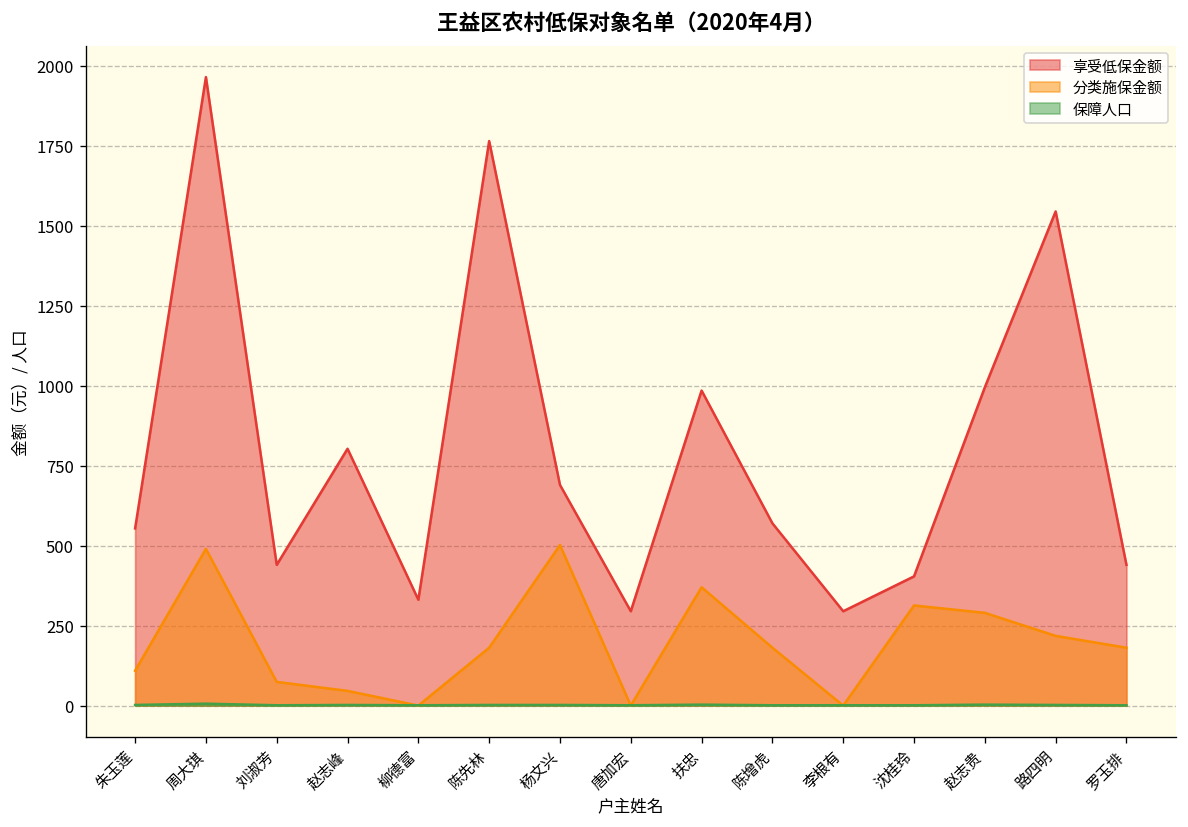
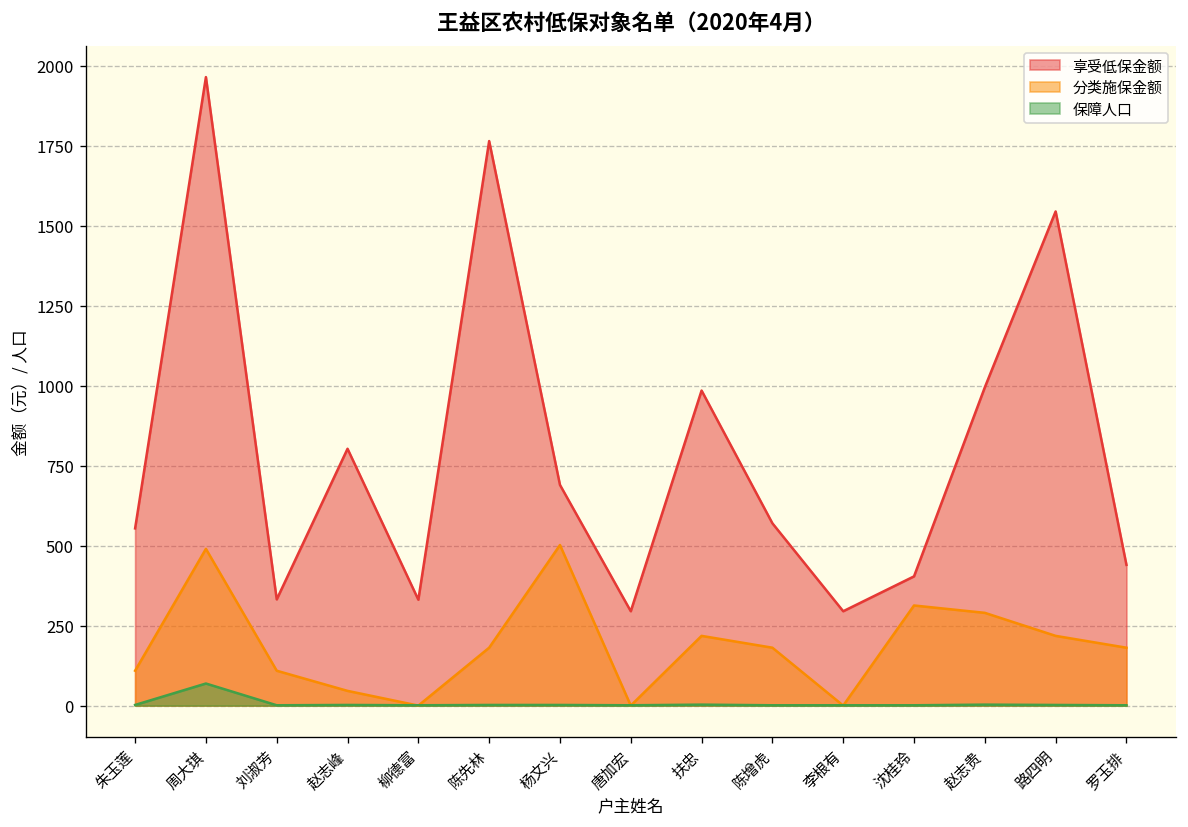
  {
    "享受低保金额": {
      "朱玉莲": 550,
      "周大琪": 1970,
-     "刘淑芳": 440,
+     "刘淑芳": 330,
      "赵志峰": 800,
      "柳德富": 330,
      "陈先林": 1770,
      "杨文兴": 690,
      "唐加宏": 300,
      "扶忠": 990,
      "陈增虎": 570,
      "李根有": 300,
      "沈桂玲": 400,
      "赵志贵": 1000,
      "路四明": 1550,
      "罗玉排": 440
    },
    "分类施保金额": {
      "朱玉莲": 110,
      "周大琪": 490,
-     "刘淑芳": 70,
+     "刘淑芳": 110,
      "赵志峰": 50,
      "陈先林": 180,
      "杨文兴": 500,
-     "扶忠": 370,
+     "扶忠": 220,
      "陈增虎": 180,
      "沈桂玲": 310,
      "赵志贵": 290,
      "路四明": 220,
      "罗玉排": 180
    },
    "保障人口": {
      "朱玉莲": 0,
-     "周大琪": 10,
+     "周大琪": 70,
      "刘淑芳": 0,
      "赵志峰": 0,
      "陈先林": 0,
      "杨文兴": 0,
      "扶忠": 0,
      "陈增虎": 0,
      "沈桂玲": 0,
      "赵志贵": 0,
      "路四明": 0,
      "罗玉排": 0
    }
  }
